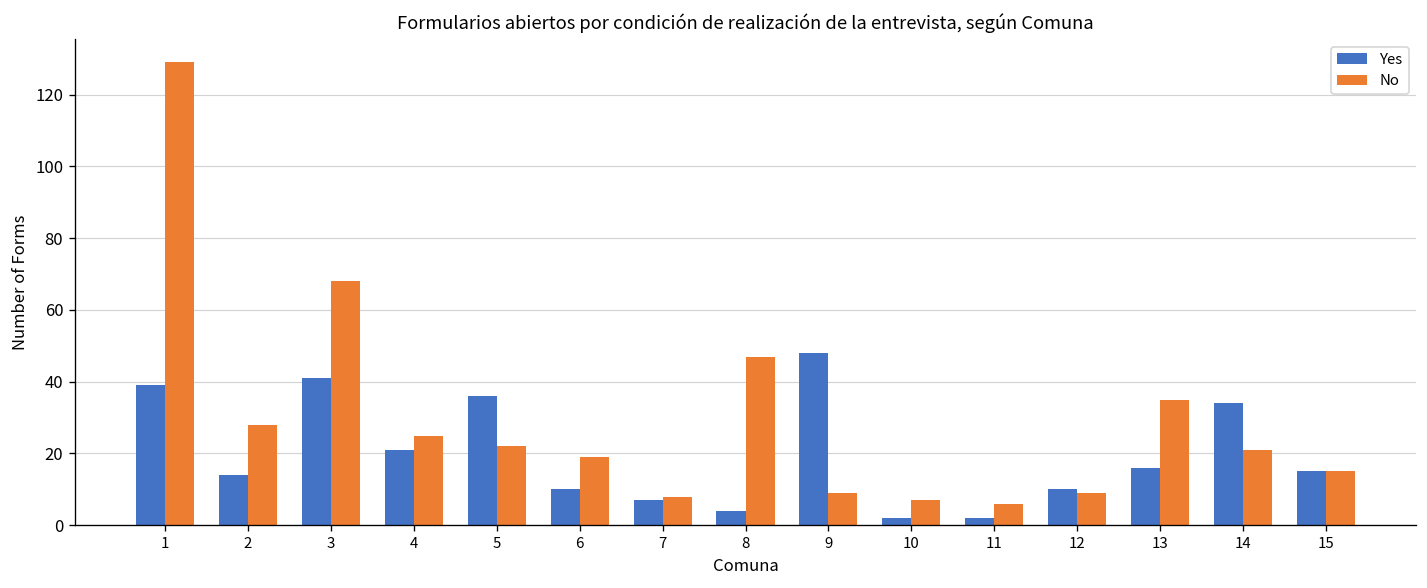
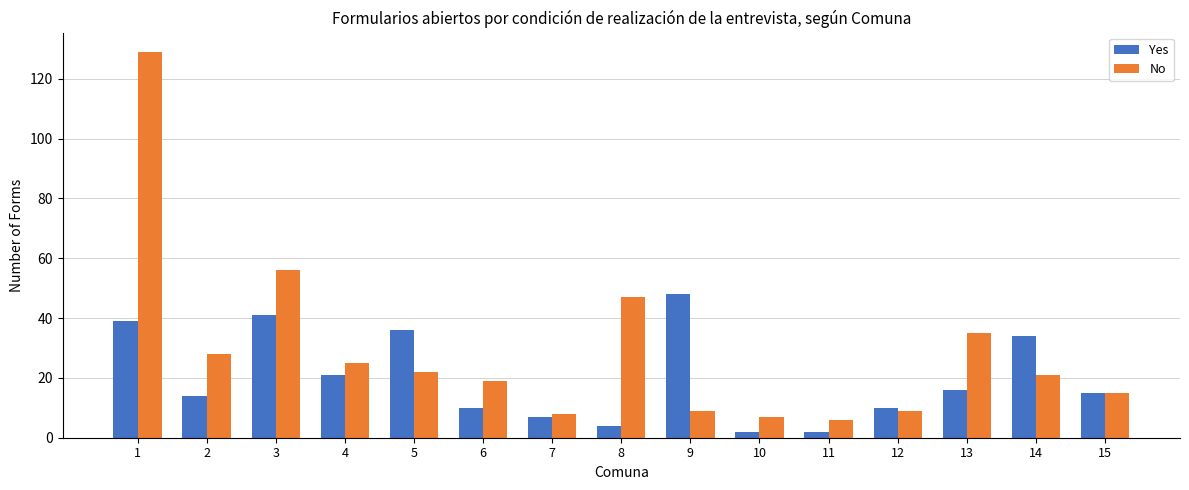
  {
    "Yes": {
      "1": 39,
      "2": 14,
      "3": 41,
      "4": 21,
      "5": 36,
      "6": 10,
      "7": 7,
      "8": 4,
      "9": 48,
      "10": 2,
      "11": 2,
      "12": 10,
      "13": 16,
      "14": 34,
      "15": 15
    },
    "No": {
      "1": 129,
      "2": 28,
-     "3": 68,
+     "3": 56,
      "4": 25,
      "5": 22,
      "6": 19,
      "7": 8,
      "8": 47,
      "9": 9,
      "10": 7,
      "11": 6,
      "12": 9,
      "13": 35,
      "14": 21,
      "15": 15
    }
  }
